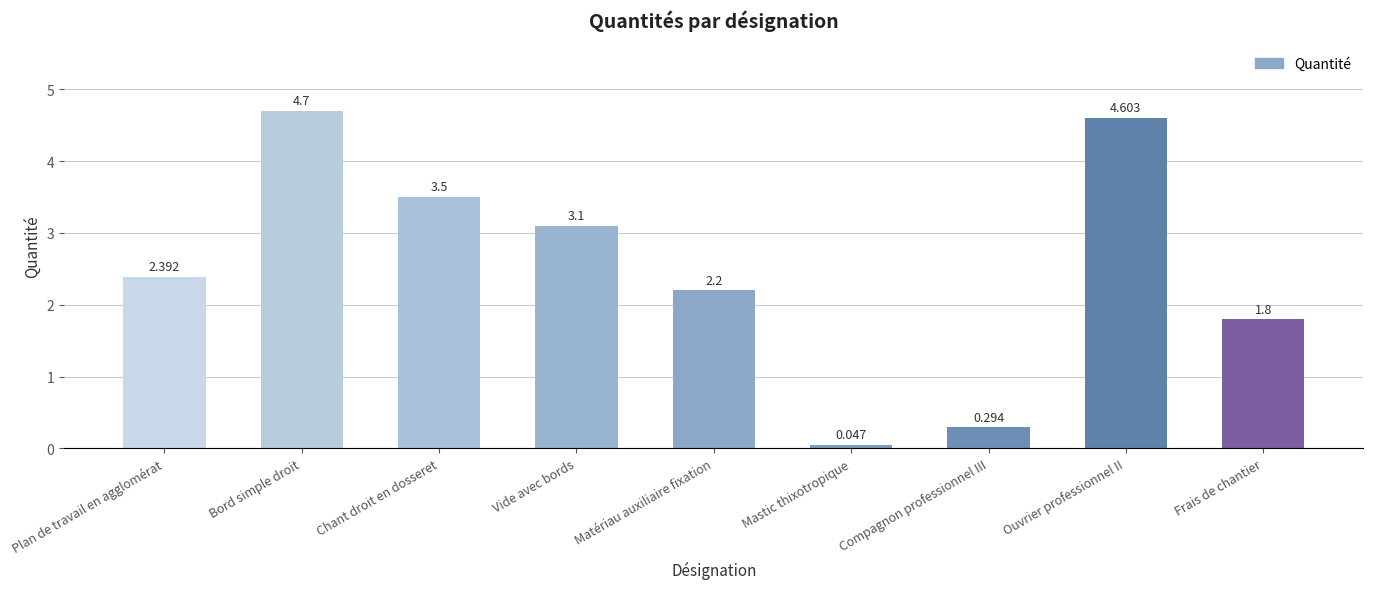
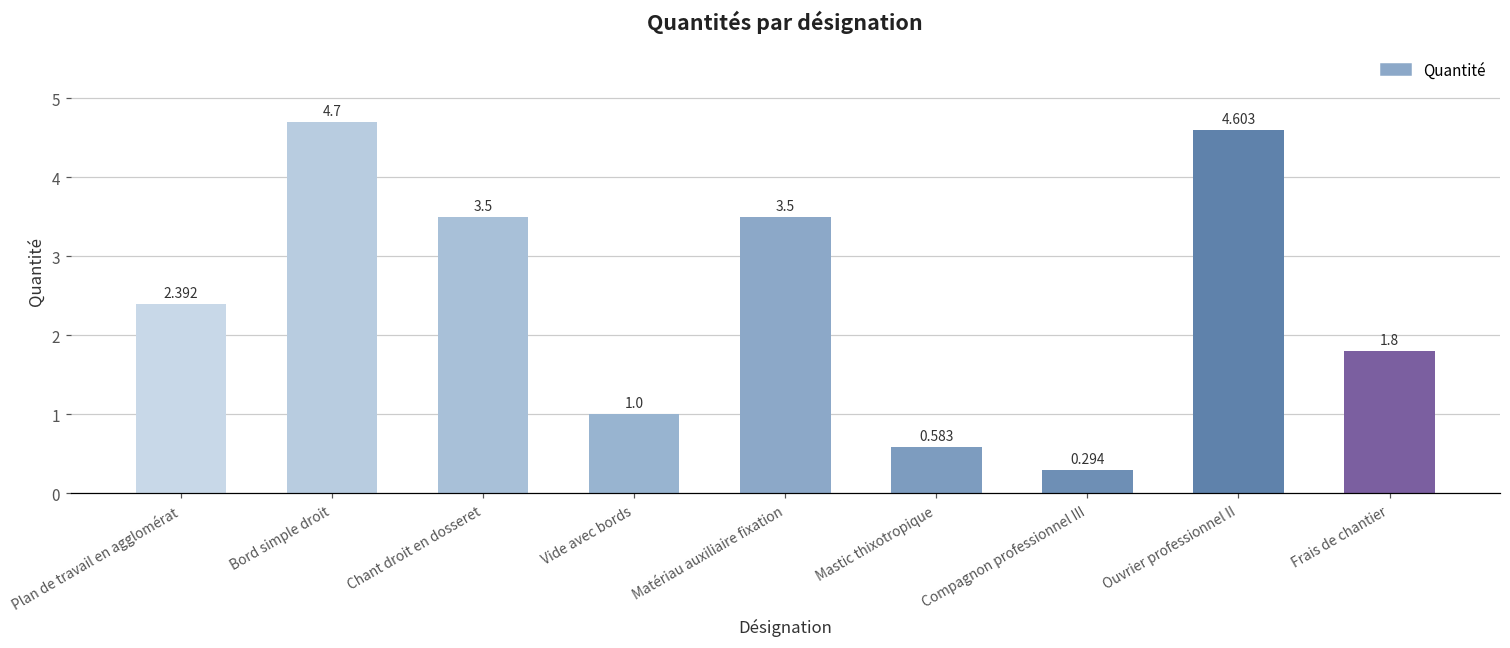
  {
    "Plan de travail en agglomérat": 2.392,
    "Bord simple droit": 4.7,
    "Chant droit en dosseret": 3.5,
-   "Vide avec bords": 3.1,
-   "Matériau auxiliaire fixation": 2.2,
-   "Mastic thixotropique": 0.047,
+   "Vide avec bords": 1.0,
+   "Matériau auxiliaire fixation": 3.5,
+   "Mastic thixotropique": 0.583,
    "Compagnon professionnel III": 0.294,
    "Ouvrier professionnel II": 4.603,
    "Frais de chantier": 1.8
  }
